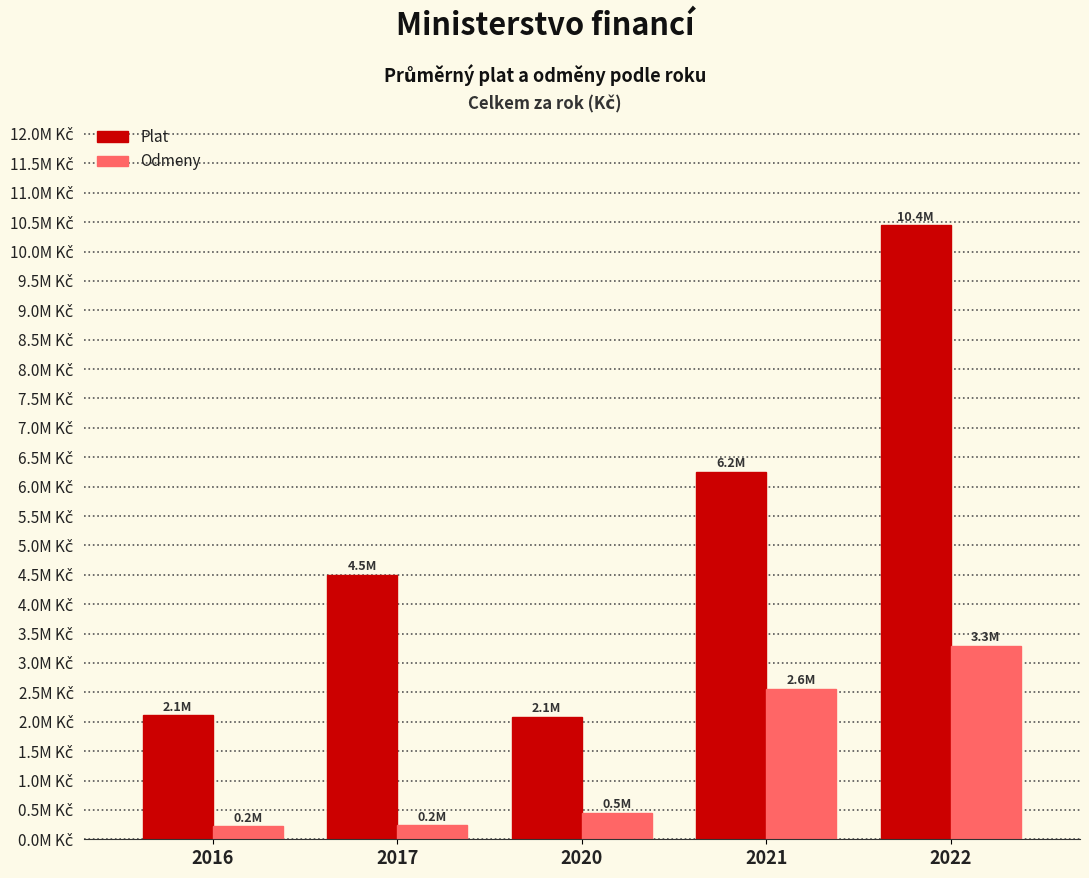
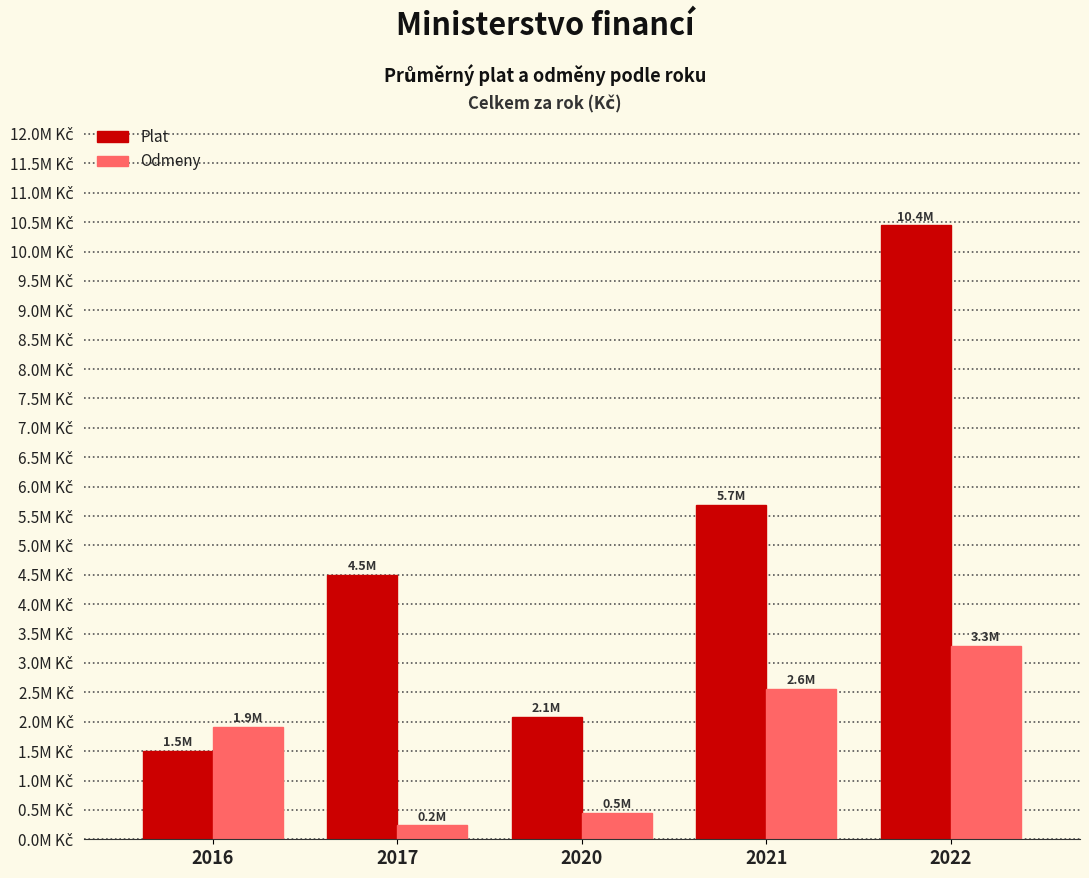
  {
    "Plat": {
-     "2016": "2.1M",
+     "2016": "1.5M",
      "2017": "4.5M",
      "2020": "2.1M",
-     "2021": "6.2M",
+     "2021": "5.7M",
      "2022": "10.4M"
    },
    "Odmeny": {
-     "2016": "0.2M",
+     "2016": "1.9M",
      "2017": "0.2M",
      "2020": "0.5M",
      "2021": "2.6M",
      "2022": "3.3M"
    }
  }
